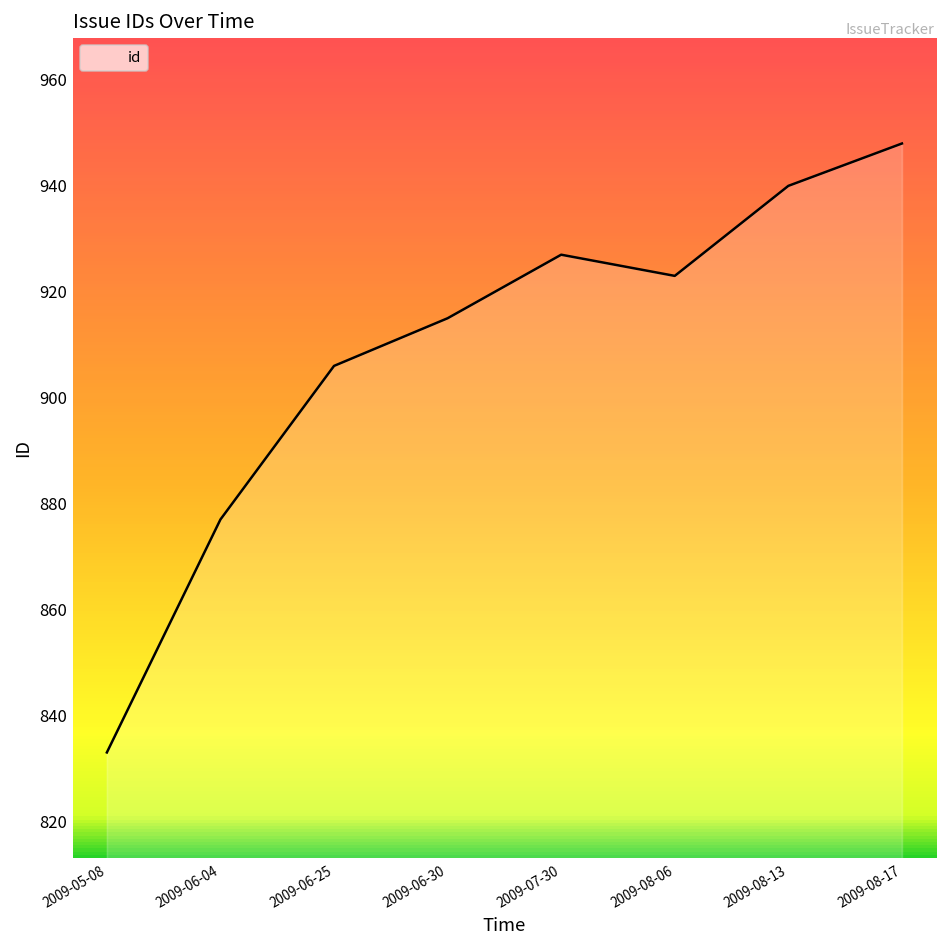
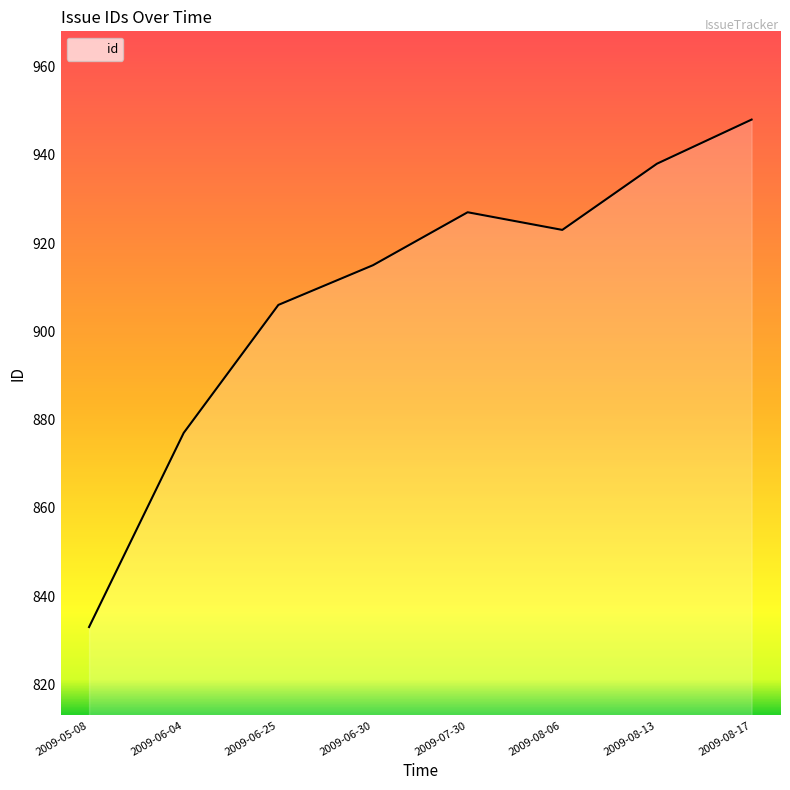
  {
    "2009-05-08": 833,
    "2009-06-04": 877,
    "2009-06-25": 906,
    "2009-06-30": 915,
    "2009-07-30": 927,
    "2009-08-06": 923,
-   "2009-08-13": 940,
+   "2009-08-13": 938,
    "2009-08-17": 948
  }
